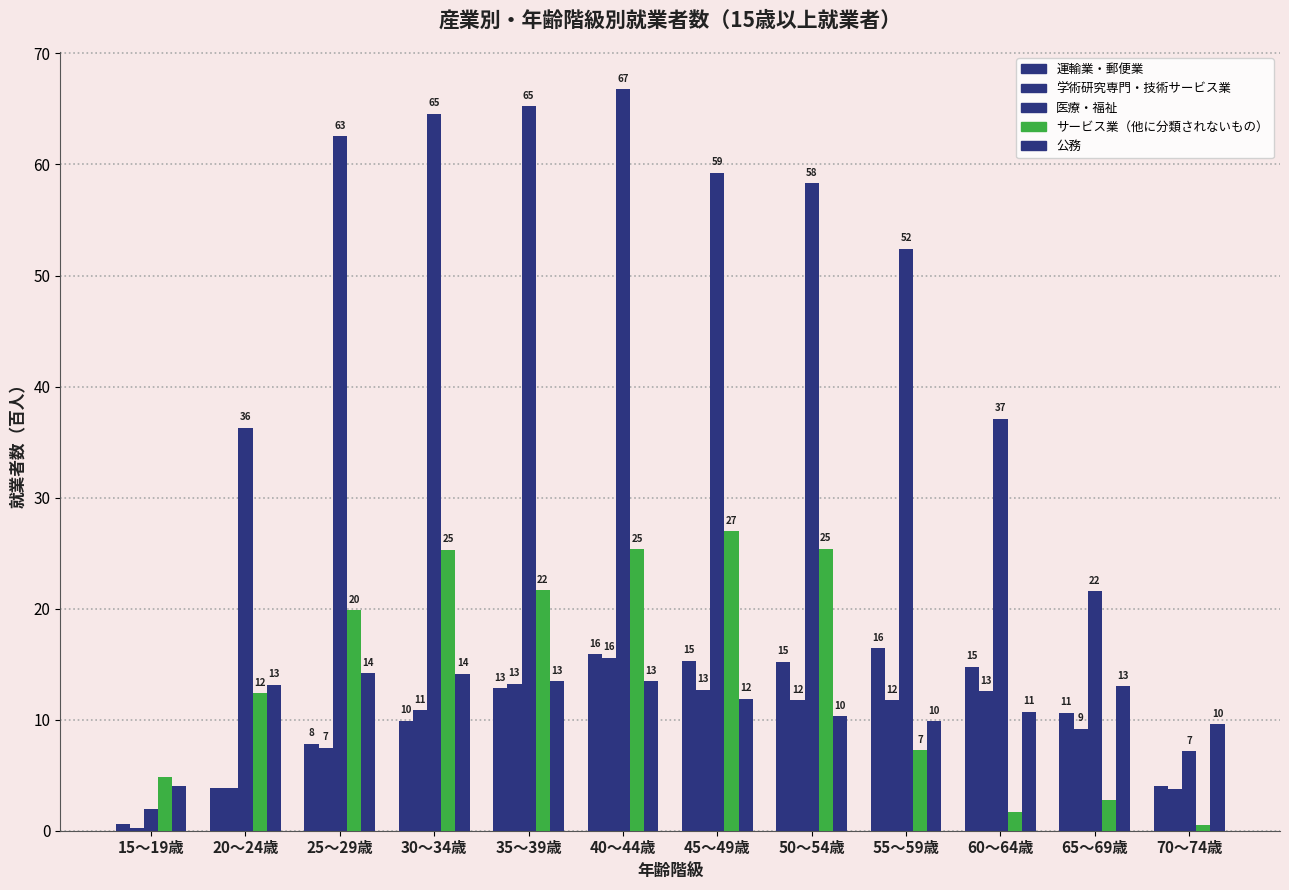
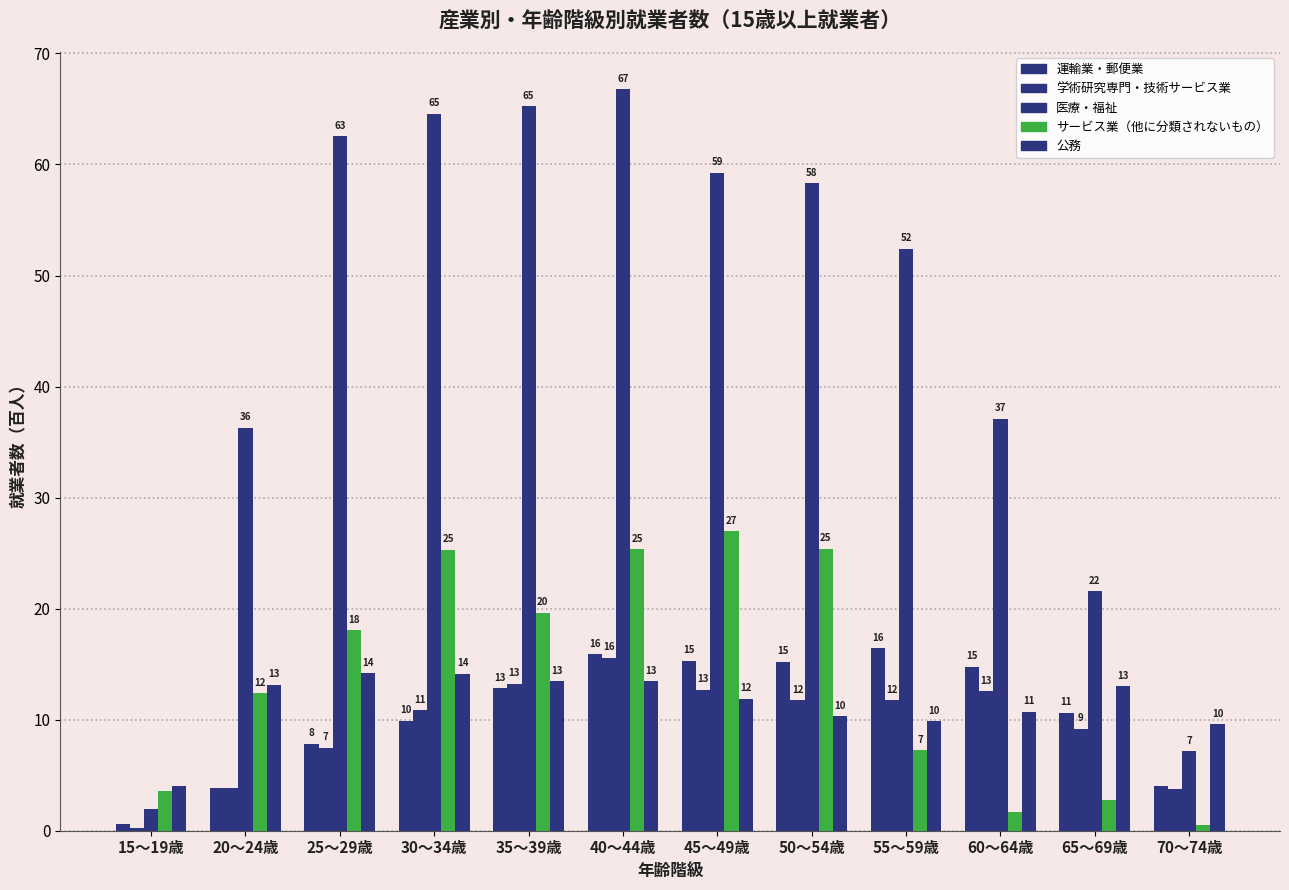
  {
    "サービス業（他に分類されないもの）": {
-     "15～19歳": 4.9,
+     "15～19歳": 3.6,
      "20～24歳": 12,
-     "25～29歳": 20,
+     "25～29歳": 18,
      "30～34歳": 25,
-     "35～39歳": 22,
+     "35～39歳": 20,
      "40～44歳": 25,
      "45～49歳": 27,
      "50～54歳": 25,
      "55～59歳": 7
    }
  }
